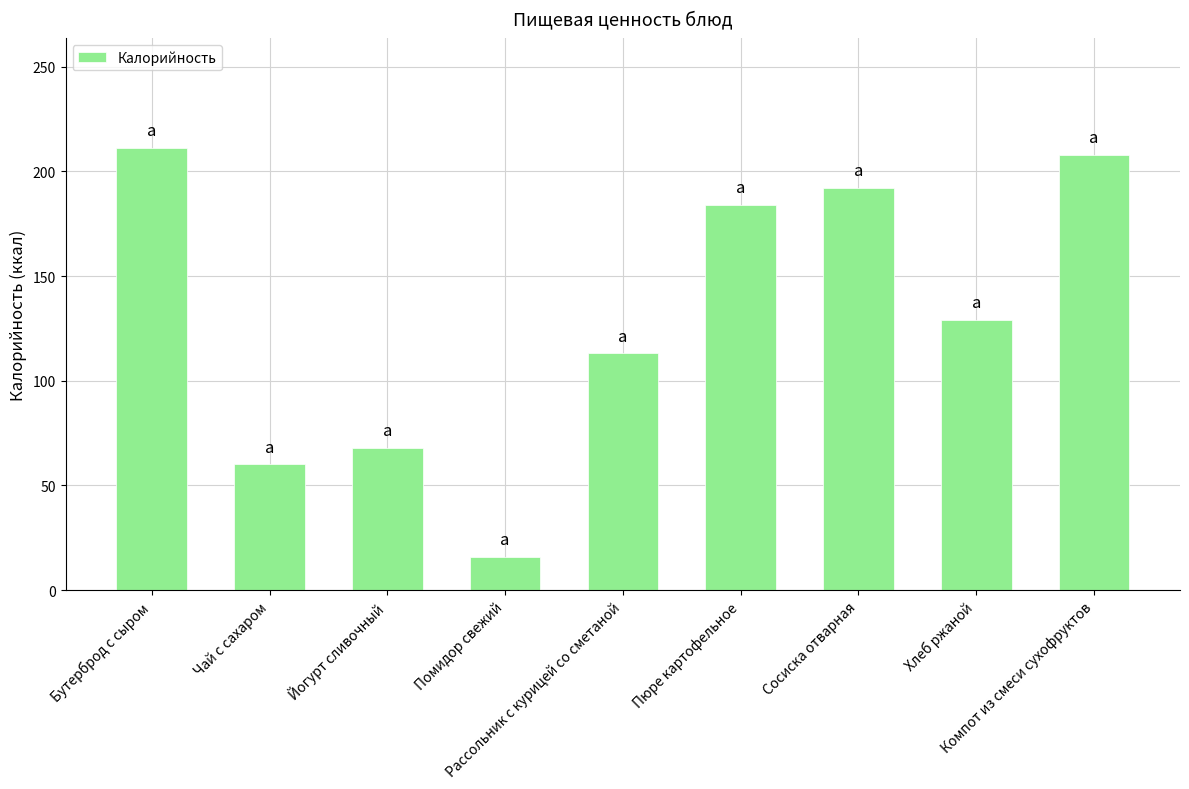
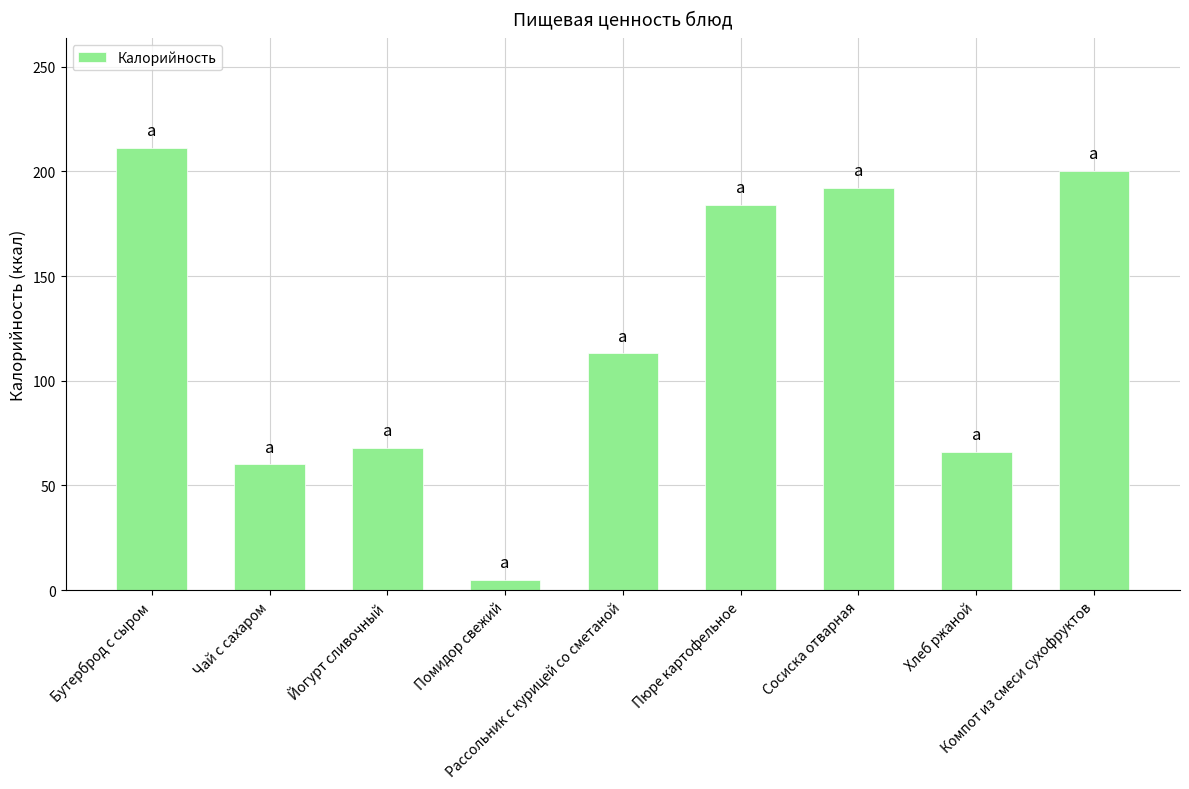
  {
    "Бутерброд с сыром": 211,
    "Чай с сахаром": 60,
    "Йогурт сливочный": 68,
-   "Помидор свежий": 16,
+   "Помидор свежий": 5,
    "Рассольник с курицей со сметаной": 113,
    "Пюре картофельное": 184,
    "Сосиска отварная": 192,
-   "Хлеб ржаной": 129,
-   "Компот из смеси сухофруктов": 208
+   "Хлеб ржаной": 66,
+   "Компот из смеси сухофруктов": 200
  }
